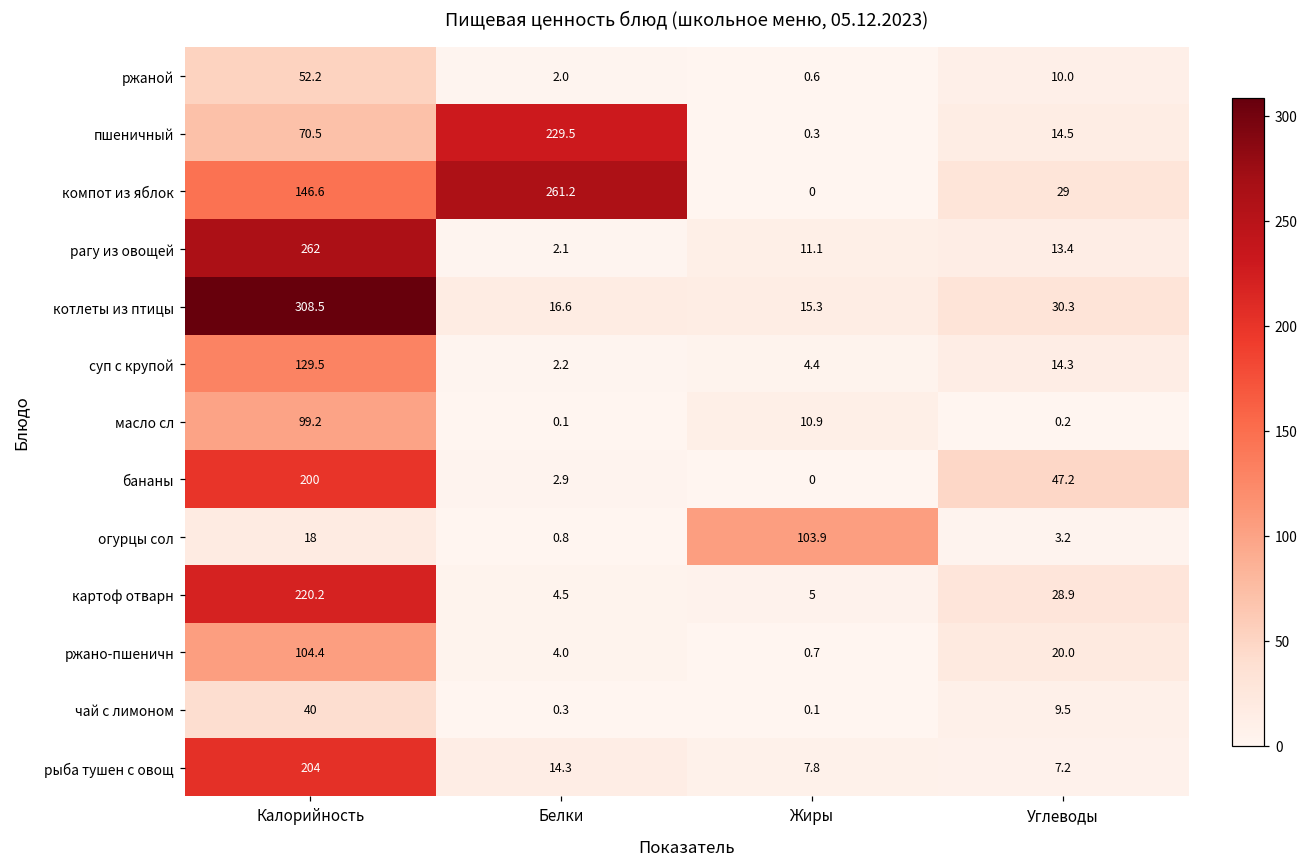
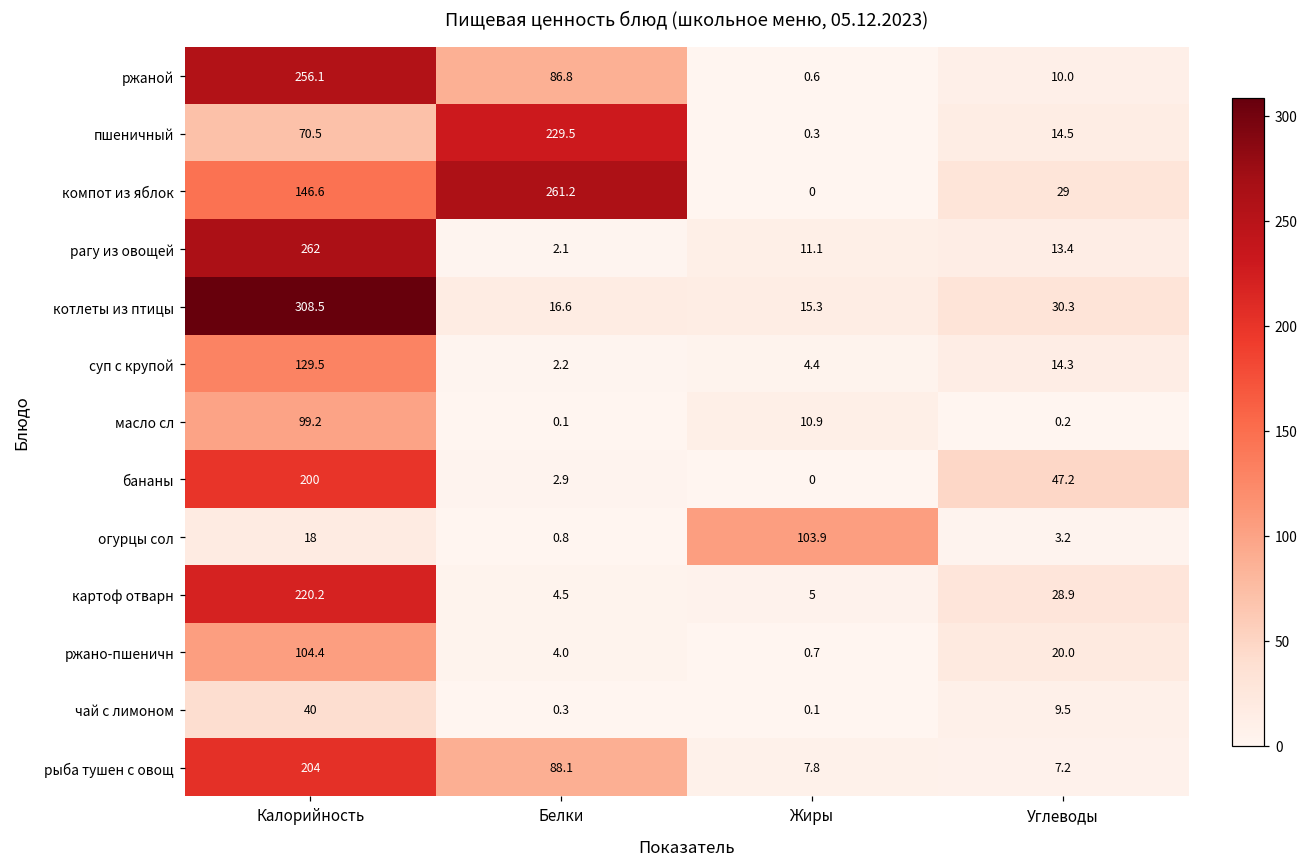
  {
    "ржаной": {
-     "Калорийность": 52.2,
-     "Белки": 2.0,
+     "Калорийность": 256.1,
+     "Белки": 86.8,
      "Жиры": 0.6,
      "Углеводы": 10.0
    },
    "пшеничный": {
      "Калорийность": 70.5,
      "Белки": 229.5,
      "Жиры": 0.3,
      "Углеводы": 14.5
    },
    "компот из яблок": {
      "Калорийность": 146.6,
      "Белки": 261.2,
      "Жиры": 0,
      "Углеводы": 29
    },
    "рагу из овощей": {
      "Калорийность": 262,
      "Белки": 2.1,
      "Жиры": 11.1,
      "Углеводы": 13.4
    },
    "котлеты из птицы": {
      "Калорийность": 308.5,
      "Белки": 16.6,
      "Жиры": 15.3,
      "Углеводы": 30.3
    },
    "суп с крупой": {
      "Калорийность": 129.5,
      "Белки": 2.2,
      "Жиры": 4.4,
      "Углеводы": 14.3
    },
    "масло сл": {
      "Калорийность": 99.2,
      "Белки": 0.1,
      "Жиры": 10.9,
      "Углеводы": 0.2
    },
    "бананы": {
      "Калорийность": 200,
      "Белки": 2.9,
      "Жиры": 0,
      "Углеводы": 47.2
    },
    "огурцы сол": {
      "Калорийность": 18,
      "Белки": 0.8,
      "Жиры": 103.9,
      "Углеводы": 3.2
    },
    "картоф отварн": {
      "Калорийность": 220.2,
      "Белки": 4.5,
      "Жиры": 5,
      "Углеводы": 28.9
    },
    "ржано-пшеничн": {
      "Калорийность": 104.4,
      "Белки": 4.0,
      "Жиры": 0.7,
      "Углеводы": 20.0
    },
    "чай с лимоном": {
      "Калорийность": 40,
      "Белки": 0.3,
      "Жиры": 0.1,
      "Углеводы": 9.5
    },
    "рыба тушен с овощ": {
      "Калорийность": 204,
-     "Белки": 14.3,
+     "Белки": 88.1,
      "Жиры": 7.8,
      "Углеводы": 7.2
    }
  }
